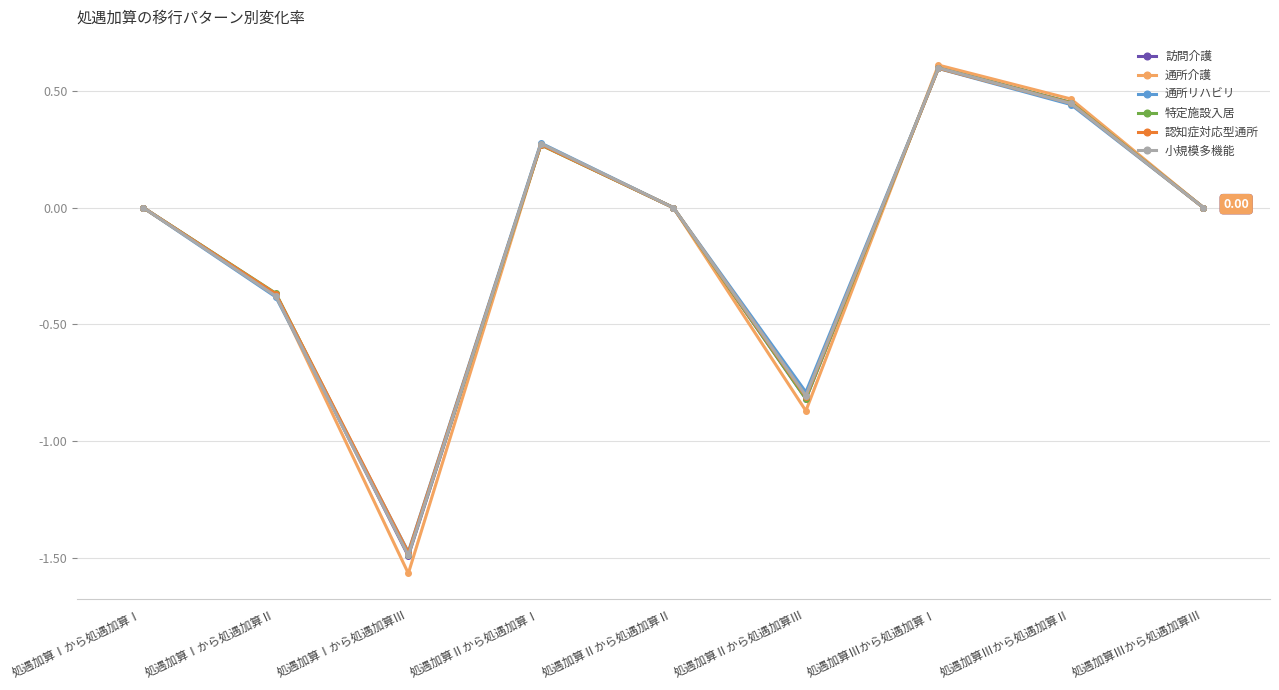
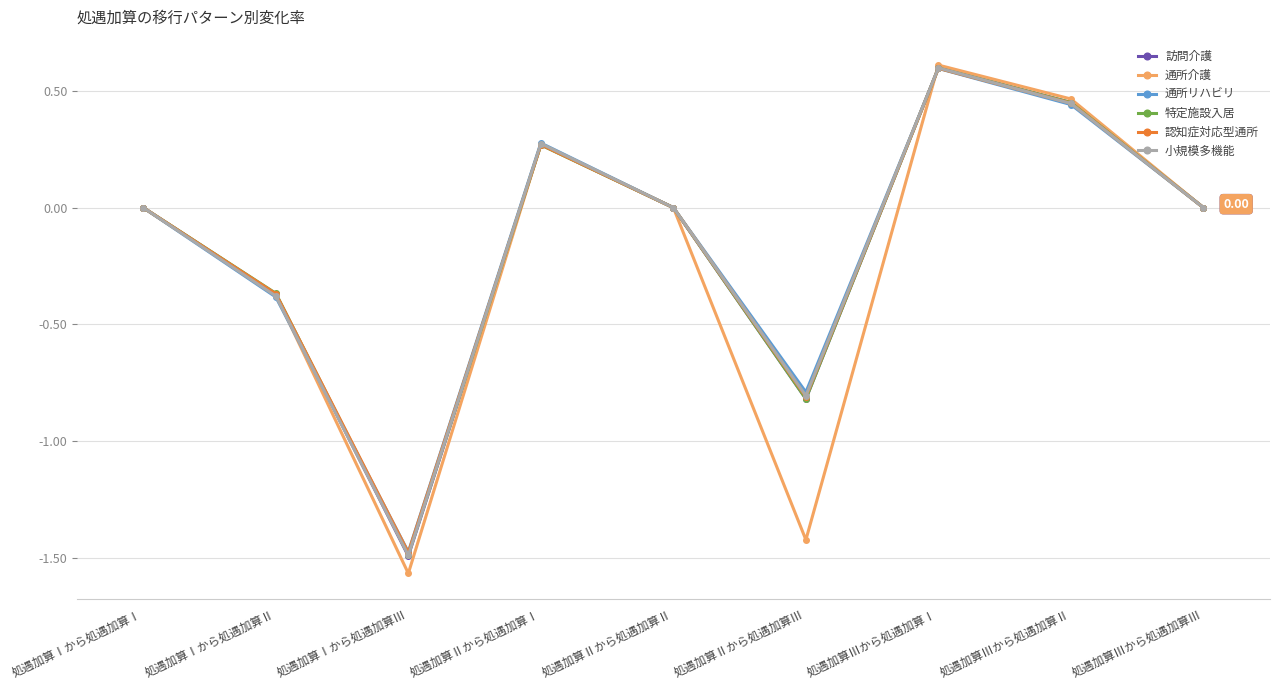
  {
    "通所介護": {
      "処遇加算Ⅰから処遇加算Ⅲ": -1.57,
-     "処遇加算Ⅱから処遇加算Ⅲ": -0.87,
+     "処遇加算Ⅱから処遇加算Ⅲ": -1.42,
      "処遇加算Ⅲから処遇加算Ⅰ": 0.61,
      "処遇加算Ⅲから処遇加算Ⅱ": 0.47
    },
    "通所リハビリ": {
      "処遇加算Ⅱから処遇加算Ⅲ": -0.79
    }
  }
